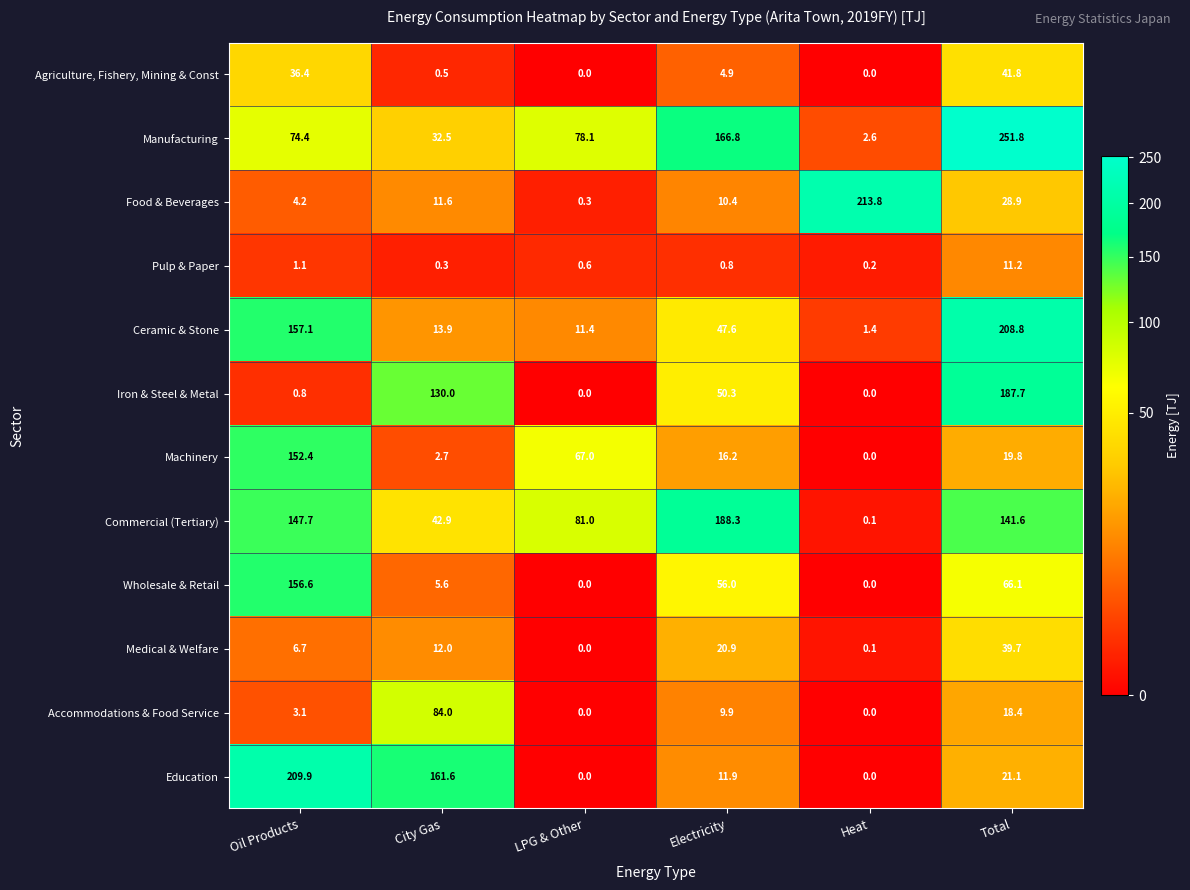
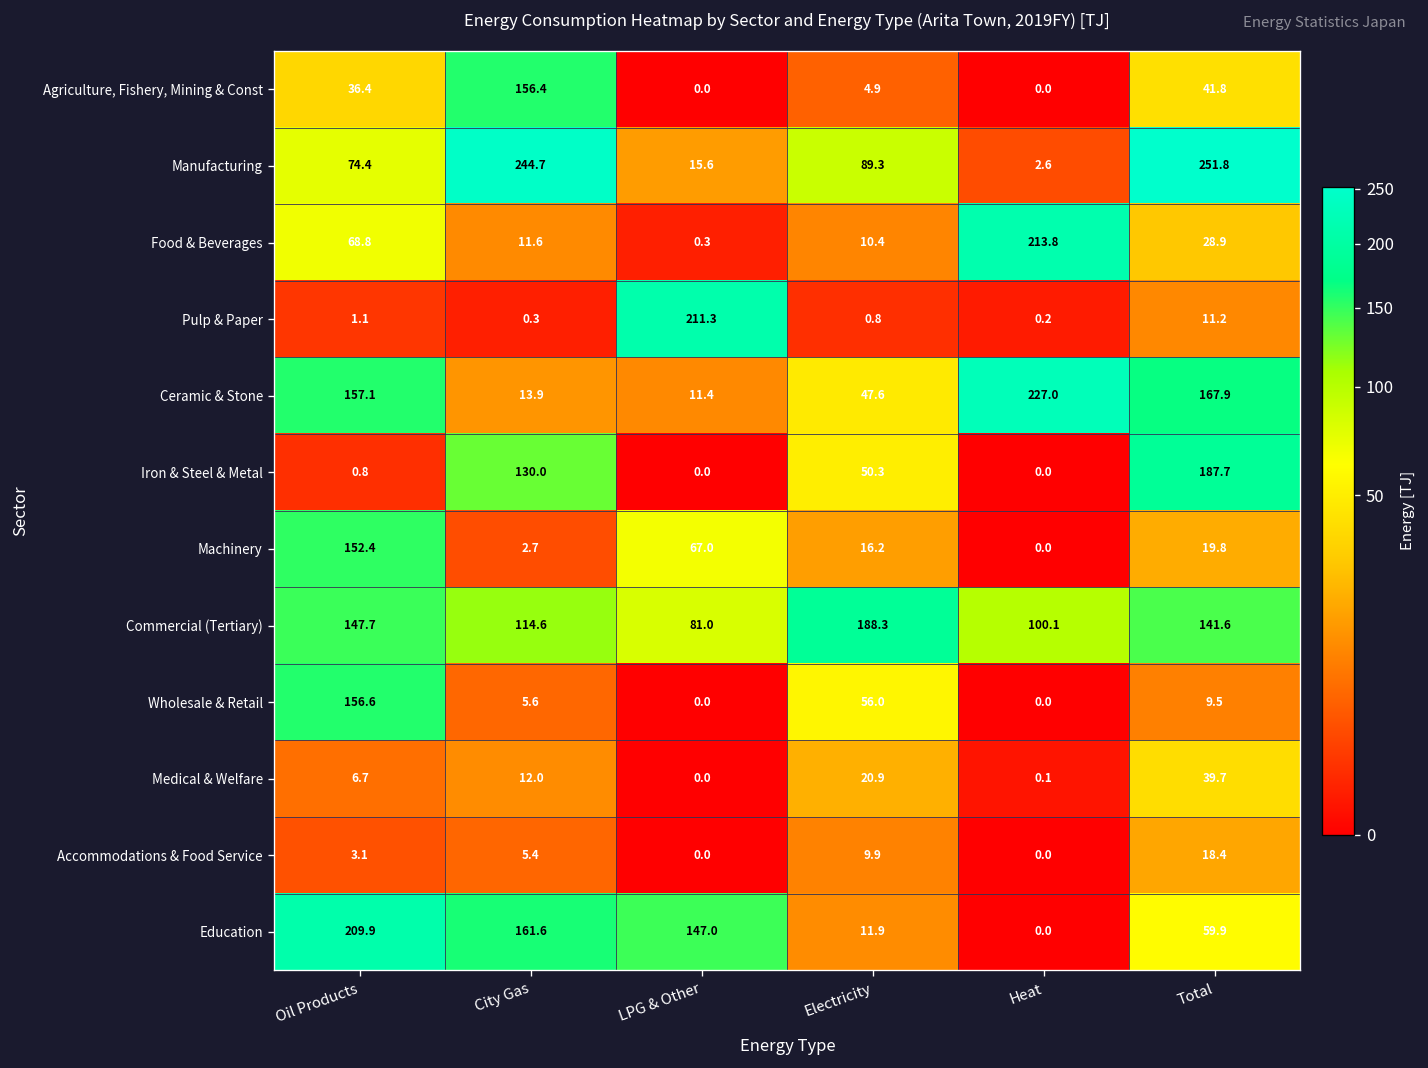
  {
    "Agriculture, Fishery, Mining & Const": {
      "Oil Products": 36.4,
-     "City Gas": 0.5,
+     "City Gas": 156.4,
      "LPG & Other": 0.0,
      "Electricity": 4.9,
      "Heat": 0.0,
      "Total": 41.8
    },
    "Manufacturing": {
      "Oil Products": 74.4,
-     "City Gas": 32.5,
-     "LPG & Other": 78.1,
-     "Electricity": 166.8,
+     "City Gas": 244.7,
+     "LPG & Other": 15.6,
+     "Electricity": 89.3,
      "Heat": 2.6,
      "Total": 251.8
    },
    "Food & Beverages": {
-     "Oil Products": 4.2,
+     "Oil Products": 68.8,
      "City Gas": 11.6,
      "LPG & Other": 0.3,
      "Electricity": 10.4,
      "Heat": 213.8,
      "Total": 28.9
    },
    "Pulp & Paper": {
      "Oil Products": 1.1,
      "City Gas": 0.3,
-     "LPG & Other": 0.6,
+     "LPG & Other": 211.3,
      "Electricity": 0.8,
      "Heat": 0.2,
      "Total": 11.2
    },
    "Ceramic & Stone": {
      "Oil Products": 157.1,
      "City Gas": 13.9,
      "LPG & Other": 11.4,
      "Electricity": 47.6,
-     "Heat": 1.4,
-     "Total": 208.8
+     "Heat": 227.0,
+     "Total": 167.9
    },
    "Iron & Steel & Metal": {
      "Oil Products": 0.8,
      "City Gas": 130.0,
      "LPG & Other": 0.0,
      "Electricity": 50.3,
      "Heat": 0.0,
      "Total": 187.7
    },
    "Machinery": {
      "Oil Products": 152.4,
      "City Gas": 2.7,
      "LPG & Other": 67.0,
      "Electricity": 16.2,
      "Heat": 0.0,
      "Total": 19.8
    },
    "Commercial (Tertiary)": {
      "Oil Products": 147.7,
-     "City Gas": 42.9,
+     "City Gas": 114.6,
      "LPG & Other": 81.0,
      "Electricity": 188.3,
-     "Heat": 0.1,
+     "Heat": 100.1,
      "Total": 141.6
    },
    "Wholesale & Retail": {
      "Oil Products": 156.6,
      "City Gas": 5.6,
      "LPG & Other": 0.0,
      "Electricity": 56.0,
      "Heat": 0.0,
-     "Total": 66.1
+     "Total": 9.5
    },
    "Medical & Welfare": {
      "Oil Products": 6.7,
      "City Gas": 12.0,
      "LPG & Other": 0.0,
      "Electricity": 20.9,
      "Heat": 0.1,
      "Total": 39.7
    },
    "Accommodations & Food Service": {
      "Oil Products": 3.1,
-     "City Gas": 84.0,
+     "City Gas": 5.4,
      "LPG & Other": 0.0,
      "Electricity": 9.9,
      "Heat": 0.0,
      "Total": 18.4
    },
    "Education": {
      "Oil Products": 209.9,
      "City Gas": 161.6,
-     "LPG & Other": 0.0,
+     "LPG & Other": 147.0,
      "Electricity": 11.9,
      "Heat": 0.0,
-     "Total": 21.1
+     "Total": 59.9
    }
  }
